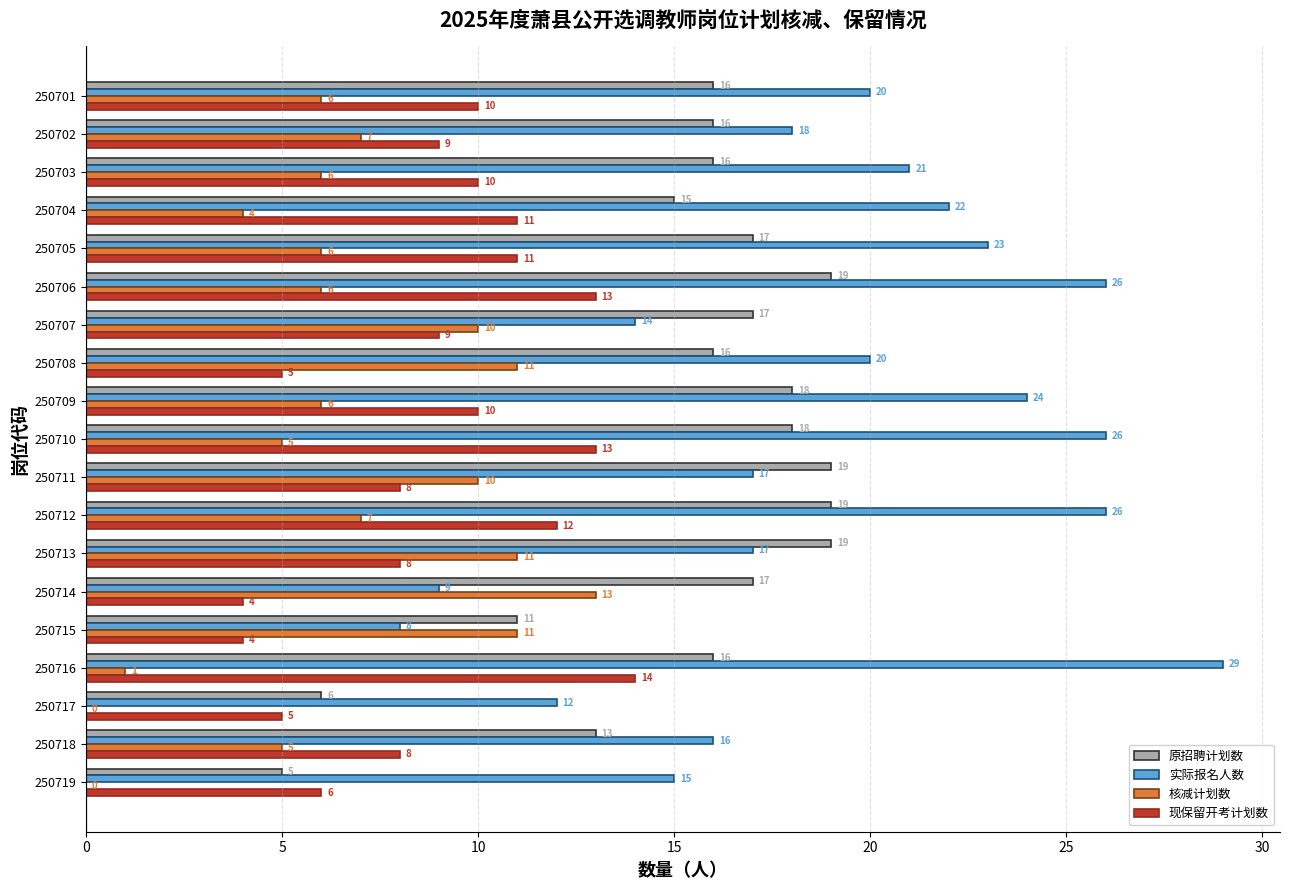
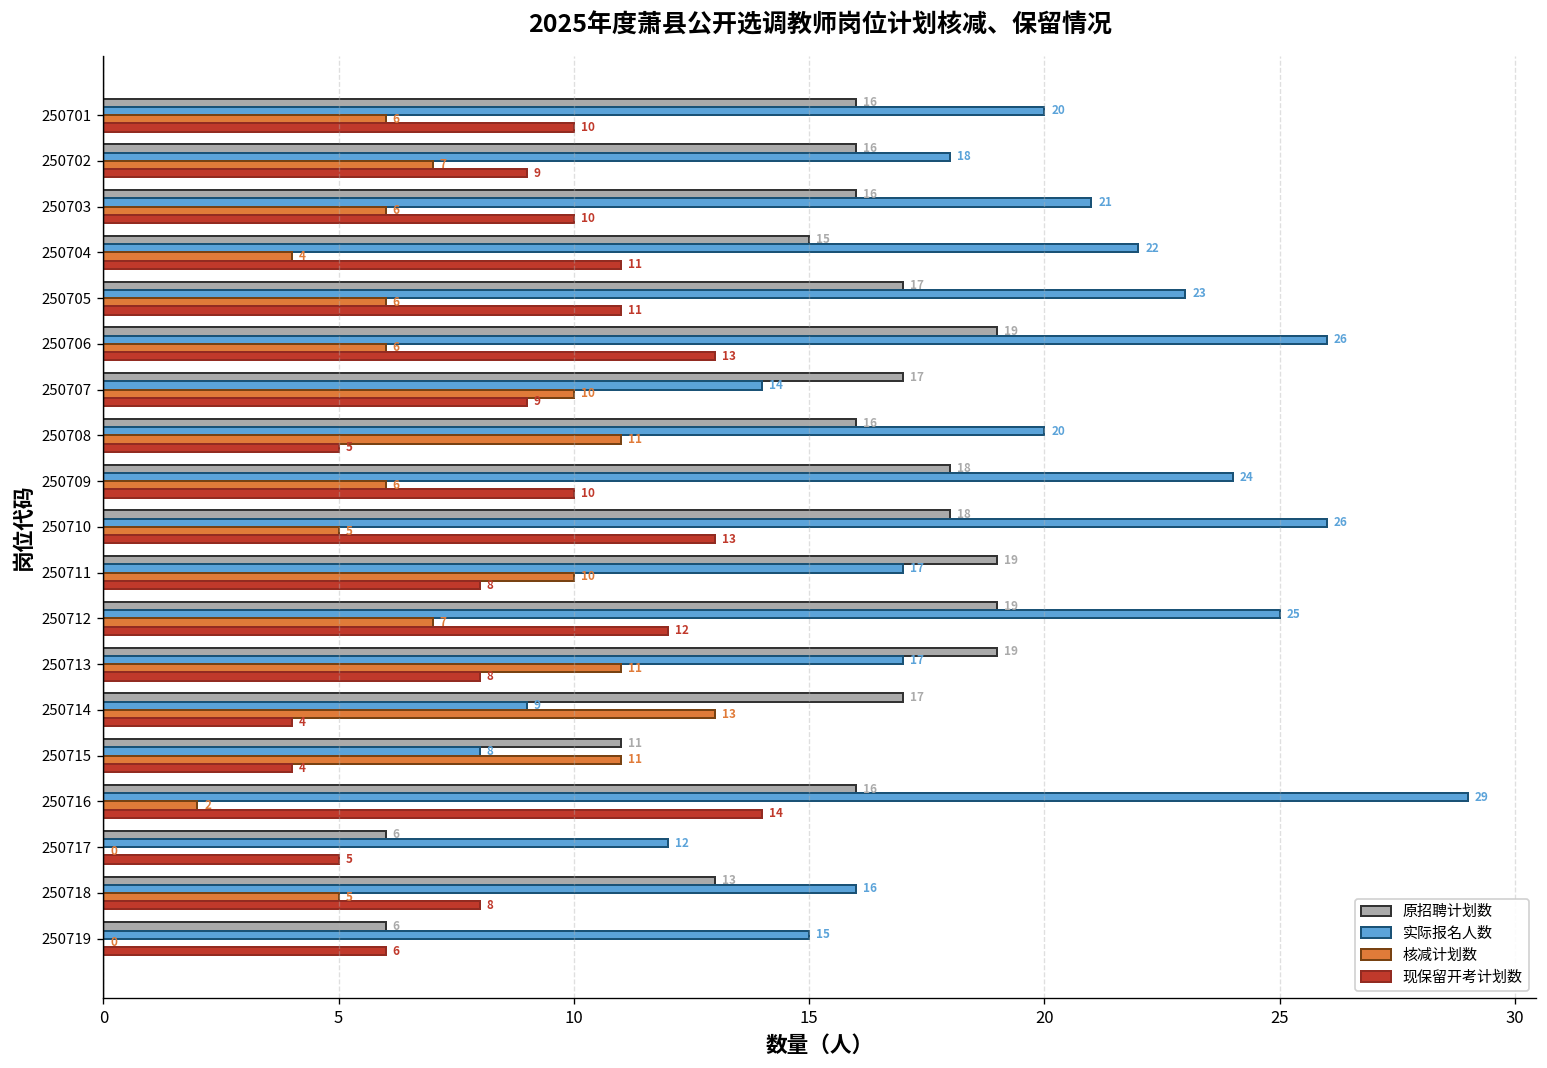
  {
    "原招聘计划数": {
      "250701": 16,
      "250702": 16,
      "250703": 16,
      "250704": 15,
      "250705": 17,
      "250706": 19,
      "250707": 17,
      "250708": 16,
      "250709": 18,
      "250710": 18,
      "250711": 19,
      "250712": 19,
      "250713": 19,
      "250714": 17,
      "250715": 11,
      "250716": 16,
      "250717": 6,
      "250718": 13,
-     "250719": 5
+     "250719": 6
    },
    "实际报名人数": {
      "250701": 20,
      "250702": 18,
      "250703": 21,
      "250704": 22,
      "250705": 23,
      "250706": 26,
      "250707": 14,
      "250708": 20,
      "250709": 24,
      "250710": 26,
      "250711": 17,
-     "250712": 26,
+     "250712": 25,
      "250713": 17,
      "250714": 9,
      "250715": 8,
      "250716": 29,
      "250717": 12,
      "250718": 16,
      "250719": 15
    },
    "核减计划数": {
      "250701": 6,
      "250702": 7,
      "250703": 6,
      "250704": 4,
      "250705": 6,
      "250706": 6,
      "250707": 10,
      "250708": 11,
      "250709": 6,
      "250710": 5,
      "250711": 10,
      "250712": 7,
      "250713": 11,
      "250714": 13,
      "250715": 11,
-     "250716": 1,
+     "250716": 2,
      "250717": 0,
      "250718": 5,
      "250719": 0
    },
    "现保留开考计划数": {
      "250701": 10,
      "250702": 9,
      "250703": 10,
      "250704": 11,
      "250705": 11,
      "250706": 13,
      "250707": 9,
      "250708": 5,
      "250709": 10,
      "250710": 13,
      "250711": 8,
      "250712": 12,
      "250713": 8,
      "250714": 4,
      "250715": 4,
      "250716": 14,
      "250717": 5,
      "250718": 8,
      "250719": 6
    }
  }
